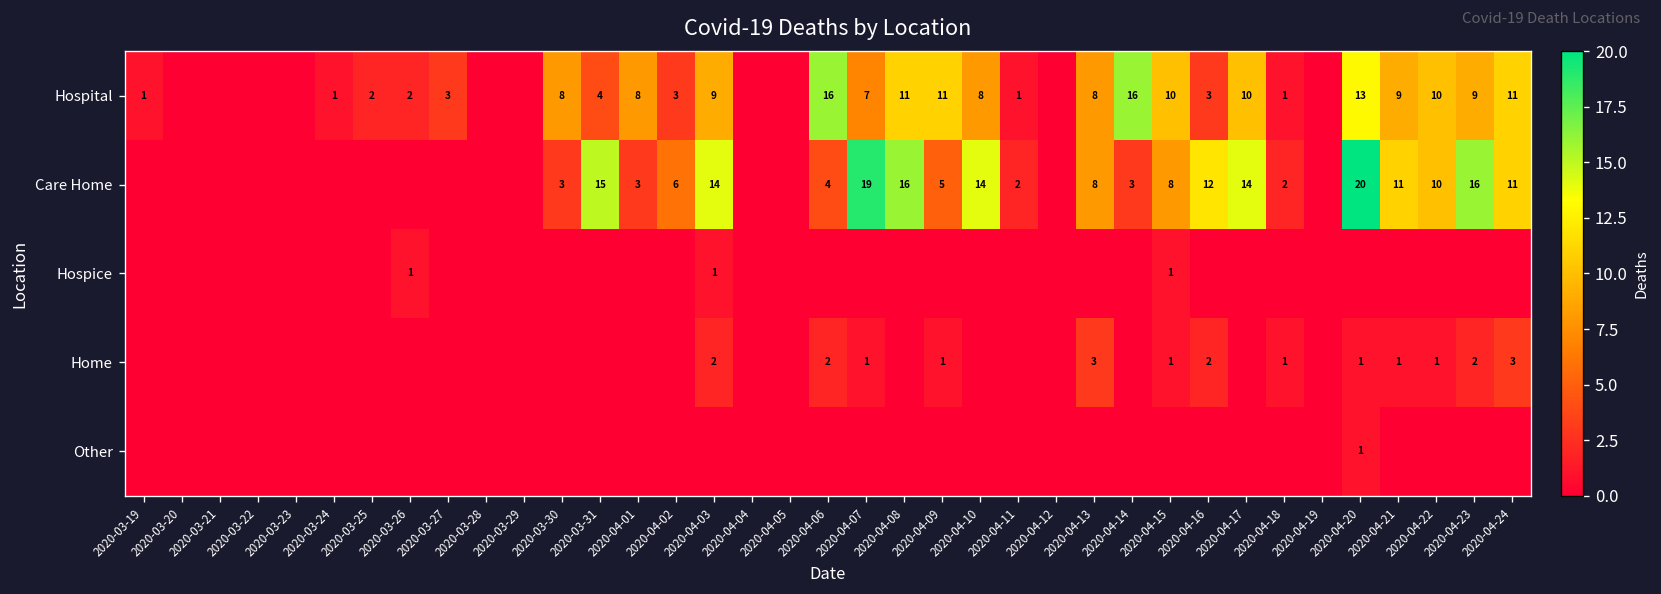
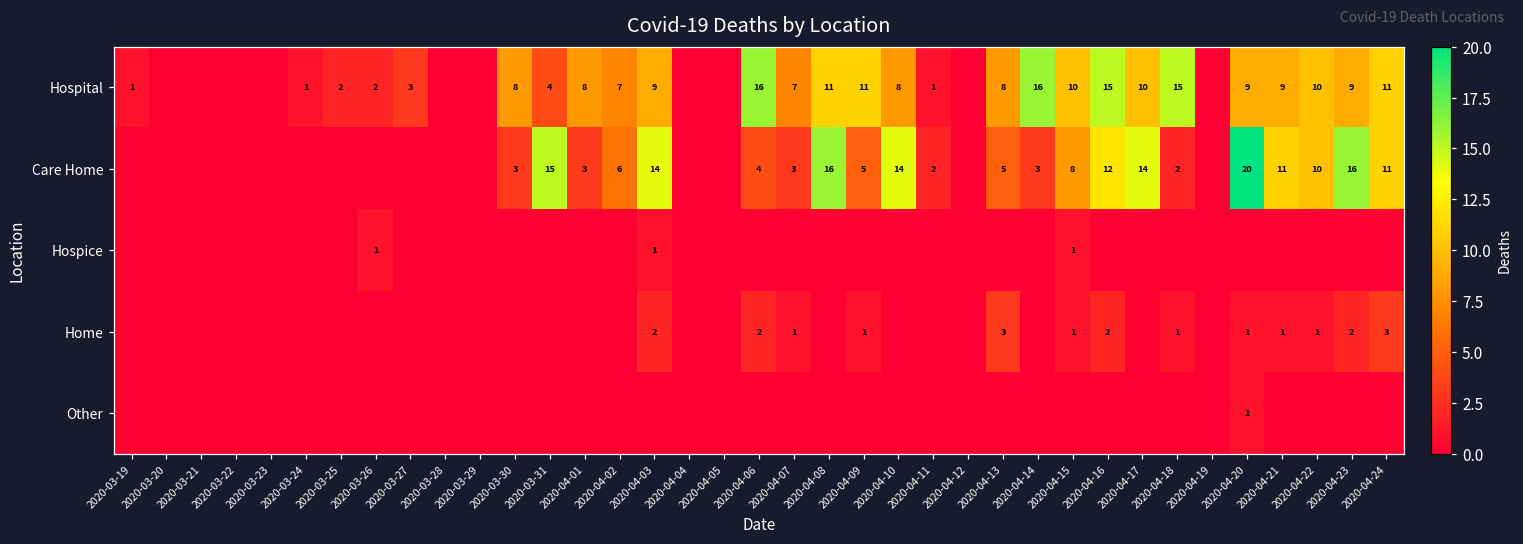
  {
    "Hospital": {
      "2020-03-19": 1,
      "2020-03-24": 1,
      "2020-03-25": 2,
      "2020-03-26": 2,
      "2020-03-27": 3,
      "2020-03-30": 8,
      "2020-03-31": 4,
      "2020-04-01": 8,
-     "2020-04-02": 3,
+     "2020-04-02": 7,
      "2020-04-03": 9,
      "2020-04-06": 16,
      "2020-04-07": 7,
      "2020-04-08": 11,
      "2020-04-09": 11,
      "2020-04-10": 8,
      "2020-04-11": 1,
      "2020-04-13": 8,
      "2020-04-14": 16,
      "2020-04-15": 10,
-     "2020-04-16": 3,
+     "2020-04-16": 15,
      "2020-04-17": 10,
-     "2020-04-18": 1,
-     "2020-04-20": 13,
+     "2020-04-18": 15,
+     "2020-04-20": 9,
      "2020-04-21": 9,
      "2020-04-22": 10,
      "2020-04-23": 9,
      "2020-04-24": 11
    },
    "Care Home": {
      "2020-03-30": 3,
      "2020-03-31": 15,
      "2020-04-01": 3,
      "2020-04-02": 6,
      "2020-04-03": 14,
      "2020-04-06": 4,
-     "2020-04-07": 19,
+     "2020-04-07": 3,
      "2020-04-08": 16,
      "2020-04-09": 5,
      "2020-04-10": 14,
      "2020-04-11": 2,
-     "2020-04-13": 8,
+     "2020-04-13": 5,
      "2020-04-14": 3,
      "2020-04-15": 8,
      "2020-04-16": 12,
      "2020-04-17": 14,
      "2020-04-18": 2,
      "2020-04-20": 20,
      "2020-04-21": 11,
      "2020-04-22": 10,
      "2020-04-23": 16,
      "2020-04-24": 11
    },
    "Hospice": {
      "2020-03-26": 1,
      "2020-04-03": 1,
      "2020-04-15": 1
    },
    "Home": {
      "2020-04-03": 2,
      "2020-04-06": 2,
      "2020-04-07": 1,
      "2020-04-09": 1,
      "2020-04-13": 3,
      "2020-04-15": 1,
      "2020-04-16": 2,
      "2020-04-18": 1,
      "2020-04-20": 1,
      "2020-04-21": 1,
      "2020-04-22": 1,
      "2020-04-23": 2,
      "2020-04-24": 3
    },
    "Other": {
      "2020-04-20": 1
    }
  }
